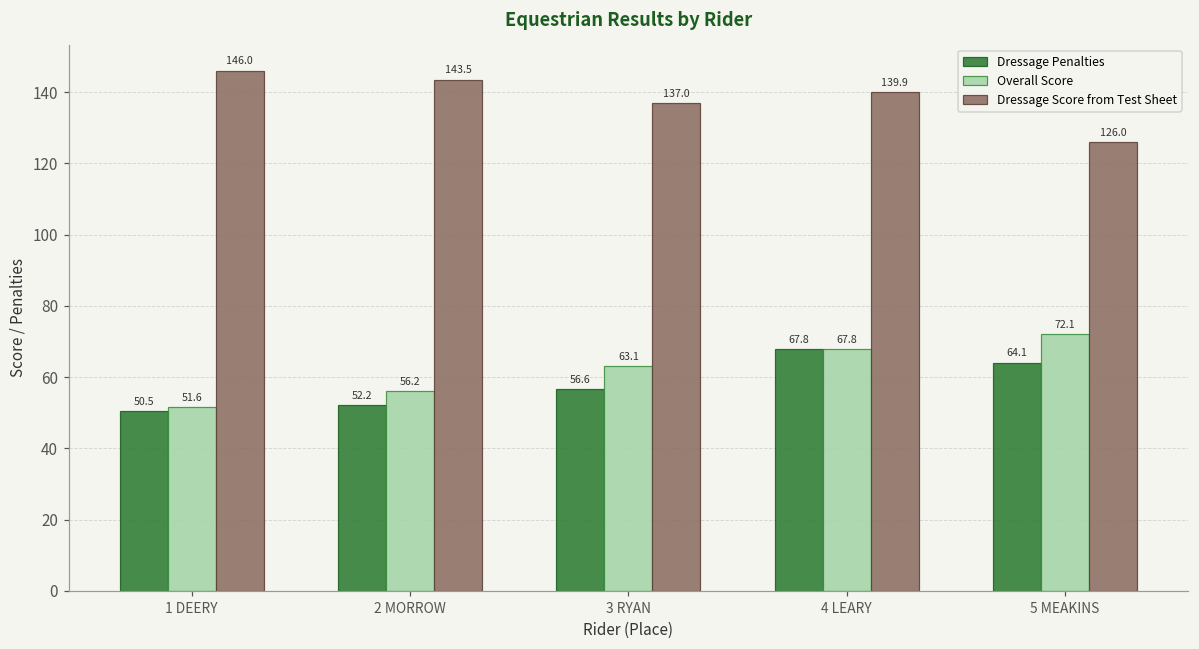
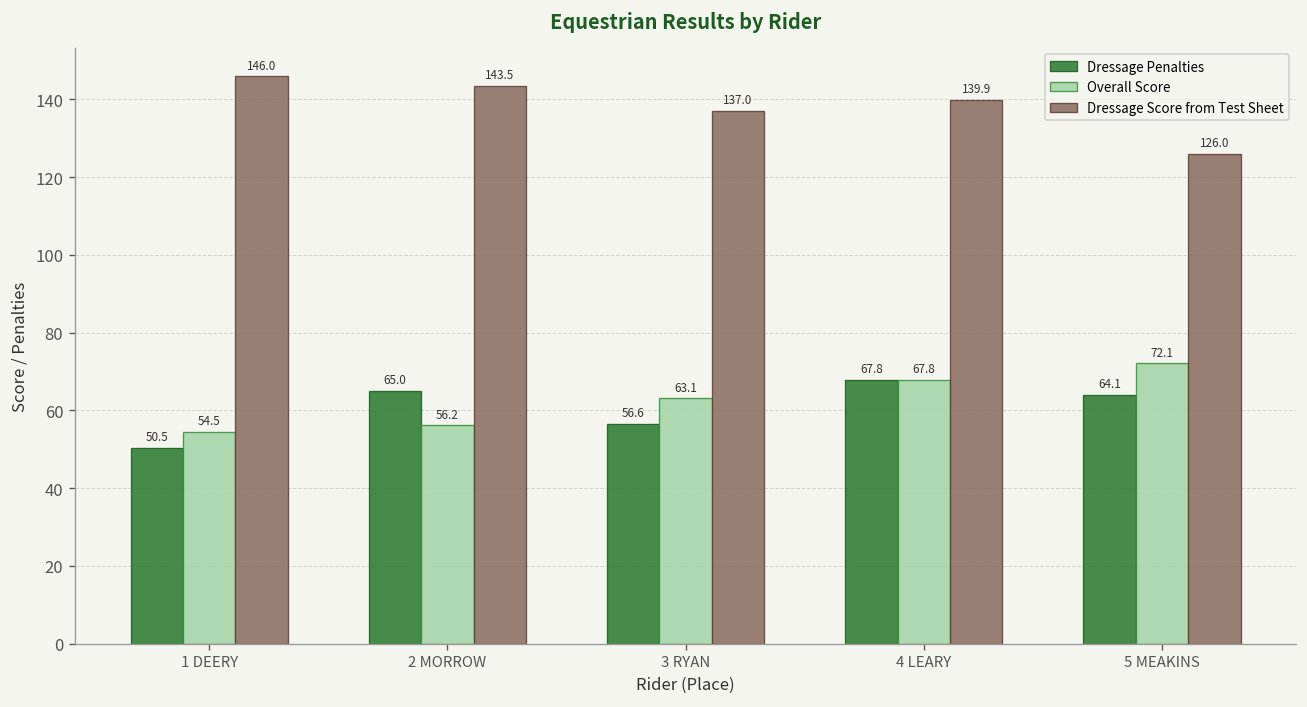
  {
    "Dressage Penalties": {
      "1 DEERY": 50.5,
-     "2 MORROW": 52.2,
+     "2 MORROW": 65.0,
      "3 RYAN": 56.6,
      "4 LEARY": 67.8,
      "5 MEAKINS": 64.1
    },
    "Overall Score": {
-     "1 DEERY": 51.6,
+     "1 DEERY": 54.5,
      "2 MORROW": 56.2,
      "3 RYAN": 63.1,
      "4 LEARY": 67.8,
      "5 MEAKINS": 72.1
    },
    "Dressage Score from Test Sheet": {
      "1 DEERY": 146.0,
      "2 MORROW": 143.5,
      "3 RYAN": 137.0,
      "4 LEARY": 139.9,
      "5 MEAKINS": 126.0
    }
  }
